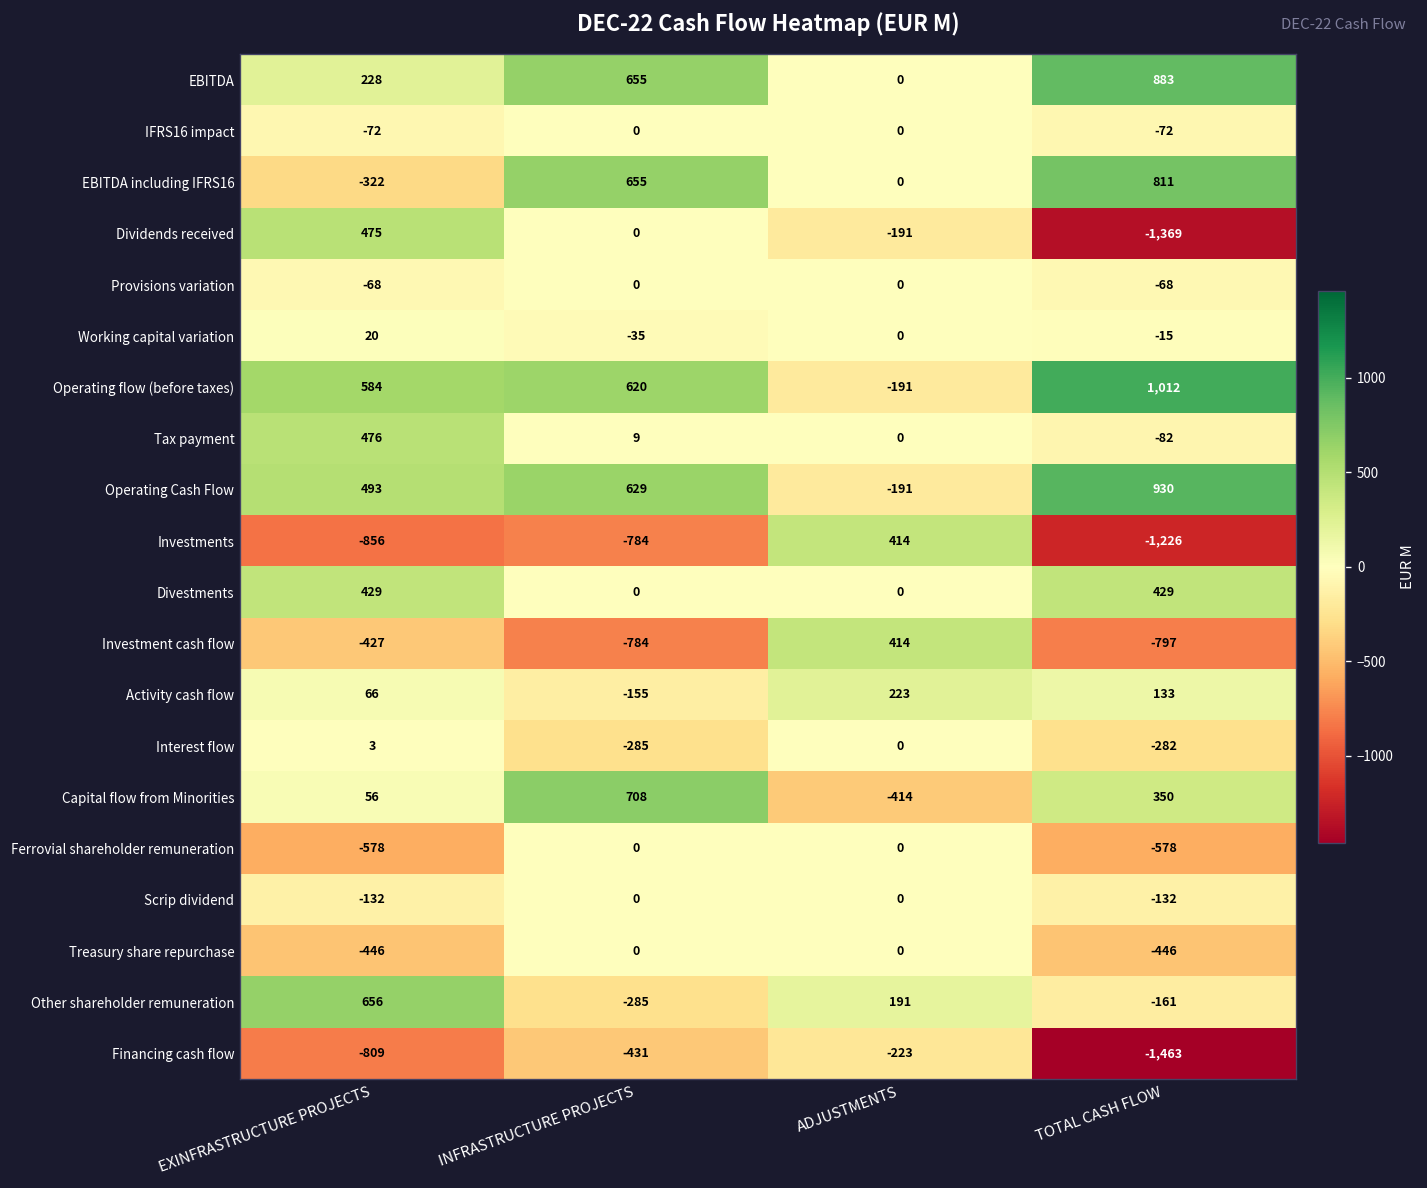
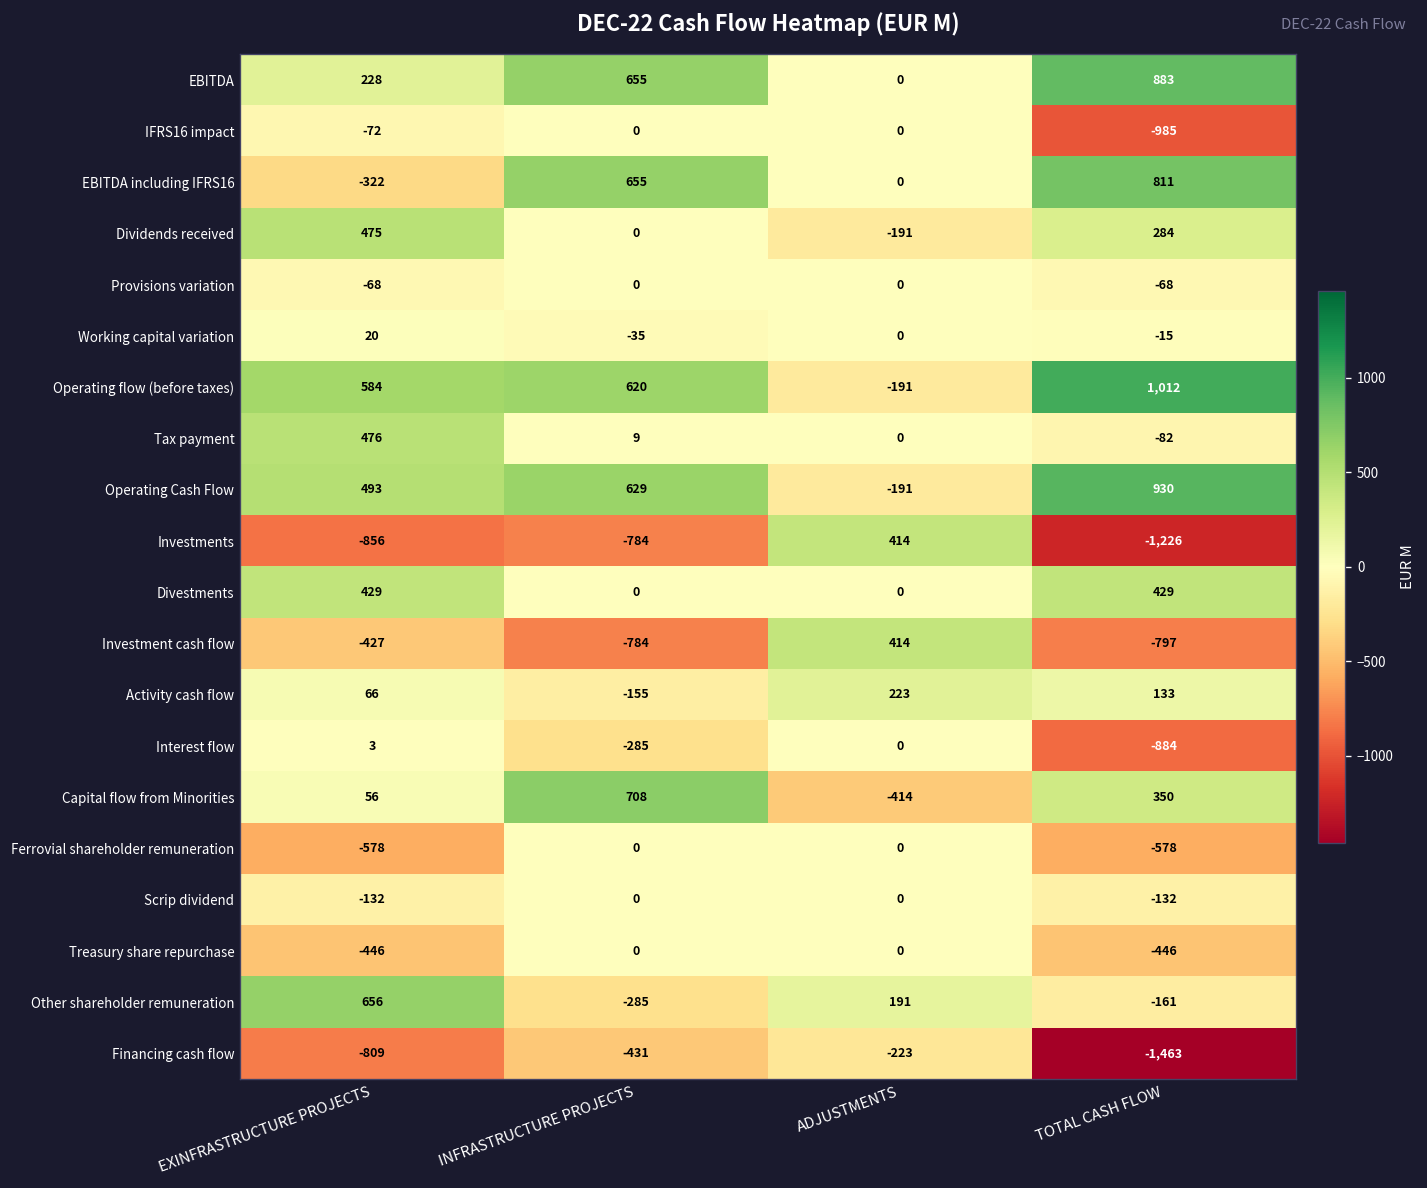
  {
    "EBITDA": {
      "EXINFRASTRUCTURE PROJECTS": "228",
      "INFRASTRUCTURE PROJECTS": "655",
      "ADJUSTMENTS": "0",
      "TOTAL CASH FLOW": "883"
    },
    "IFRS16 impact": {
      "EXINFRASTRUCTURE PROJECTS": "-72",
      "INFRASTRUCTURE PROJECTS": "0",
      "ADJUSTMENTS": "0",
-     "TOTAL CASH FLOW": "-72"
+     "TOTAL CASH FLOW": "-985"
    },
    "EBITDA including IFRS16": {
      "EXINFRASTRUCTURE PROJECTS": "-322",
      "INFRASTRUCTURE PROJECTS": "655",
      "ADJUSTMENTS": "0",
      "TOTAL CASH FLOW": "811"
    },
    "Dividends received": {
      "EXINFRASTRUCTURE PROJECTS": "475",
      "INFRASTRUCTURE PROJECTS": "0",
      "ADJUSTMENTS": "-191",
-     "TOTAL CASH FLOW": "-1,369"
+     "TOTAL CASH FLOW": "284"
    },
    "Provisions variation": {
      "EXINFRASTRUCTURE PROJECTS": "-68",
      "INFRASTRUCTURE PROJECTS": "0",
      "ADJUSTMENTS": "0",
      "TOTAL CASH FLOW": "-68"
    },
    "Working capital variation": {
      "EXINFRASTRUCTURE PROJECTS": "20",
      "INFRASTRUCTURE PROJECTS": "-35",
      "ADJUSTMENTS": "0",
      "TOTAL CASH FLOW": "-15"
    },
    "Operating flow (before taxes)": {
      "EXINFRASTRUCTURE PROJECTS": "584",
      "INFRASTRUCTURE PROJECTS": "620",
      "ADJUSTMENTS": "-191",
      "TOTAL CASH FLOW": "1,012"
    },
    "Tax payment": {
      "EXINFRASTRUCTURE PROJECTS": "476",
      "INFRASTRUCTURE PROJECTS": "9",
      "ADJUSTMENTS": "0",
      "TOTAL CASH FLOW": "-82"
    },
    "Operating Cash Flow": {
      "EXINFRASTRUCTURE PROJECTS": "493",
      "INFRASTRUCTURE PROJECTS": "629",
      "ADJUSTMENTS": "-191",
      "TOTAL CASH FLOW": "930"
    },
    "Investments": {
      "EXINFRASTRUCTURE PROJECTS": "-856",
      "INFRASTRUCTURE PROJECTS": "-784",
      "ADJUSTMENTS": "414",
      "TOTAL CASH FLOW": "-1,226"
    },
    "Divestments": {
      "EXINFRASTRUCTURE PROJECTS": "429",
      "INFRASTRUCTURE PROJECTS": "0",
      "ADJUSTMENTS": "0",
      "TOTAL CASH FLOW": "429"
    },
    "Investment cash flow": {
      "EXINFRASTRUCTURE PROJECTS": "-427",
      "INFRASTRUCTURE PROJECTS": "-784",
      "ADJUSTMENTS": "414",
      "TOTAL CASH FLOW": "-797"
    },
    "Activity cash flow": {
      "EXINFRASTRUCTURE PROJECTS": "66",
      "INFRASTRUCTURE PROJECTS": "-155",
      "ADJUSTMENTS": "223",
      "TOTAL CASH FLOW": "133"
    },
    "Interest flow": {
      "EXINFRASTRUCTURE PROJECTS": "3",
      "INFRASTRUCTURE PROJECTS": "-285",
      "ADJUSTMENTS": "0",
-     "TOTAL CASH FLOW": "-282"
+     "TOTAL CASH FLOW": "-884"
    },
    "Capital flow from Minorities": {
      "EXINFRASTRUCTURE PROJECTS": "56",
      "INFRASTRUCTURE PROJECTS": "708",
      "ADJUSTMENTS": "-414",
      "TOTAL CASH FLOW": "350"
    },
    "Ferrovial shareholder remuneration": {
      "EXINFRASTRUCTURE PROJECTS": "-578",
      "INFRASTRUCTURE PROJECTS": "0",
      "ADJUSTMENTS": "0",
      "TOTAL CASH FLOW": "-578"
    },
    "Scrip dividend": {
      "EXINFRASTRUCTURE PROJECTS": "-132",
      "INFRASTRUCTURE PROJECTS": "0",
      "ADJUSTMENTS": "0",
      "TOTAL CASH FLOW": "-132"
    },
    "Treasury share repurchase": {
      "EXINFRASTRUCTURE PROJECTS": "-446",
      "INFRASTRUCTURE PROJECTS": "0",
      "ADJUSTMENTS": "0",
      "TOTAL CASH FLOW": "-446"
    },
    "Other shareholder remuneration": {
      "EXINFRASTRUCTURE PROJECTS": "656",
      "INFRASTRUCTURE PROJECTS": "-285",
      "ADJUSTMENTS": "191",
      "TOTAL CASH FLOW": "-161"
    },
    "Financing cash flow": {
      "EXINFRASTRUCTURE PROJECTS": "-809",
      "INFRASTRUCTURE PROJECTS": "-431",
      "ADJUSTMENTS": "-223",
      "TOTAL CASH FLOW": "-1,463"
    }
  }
